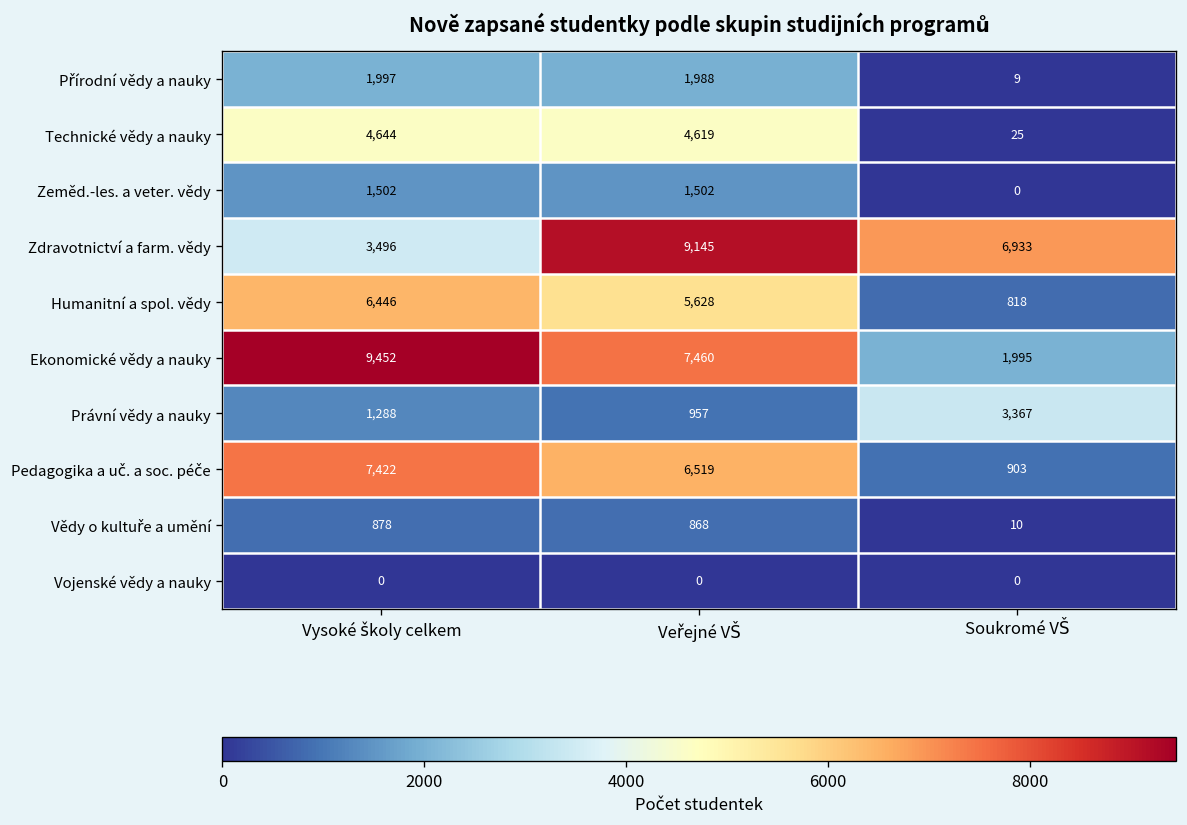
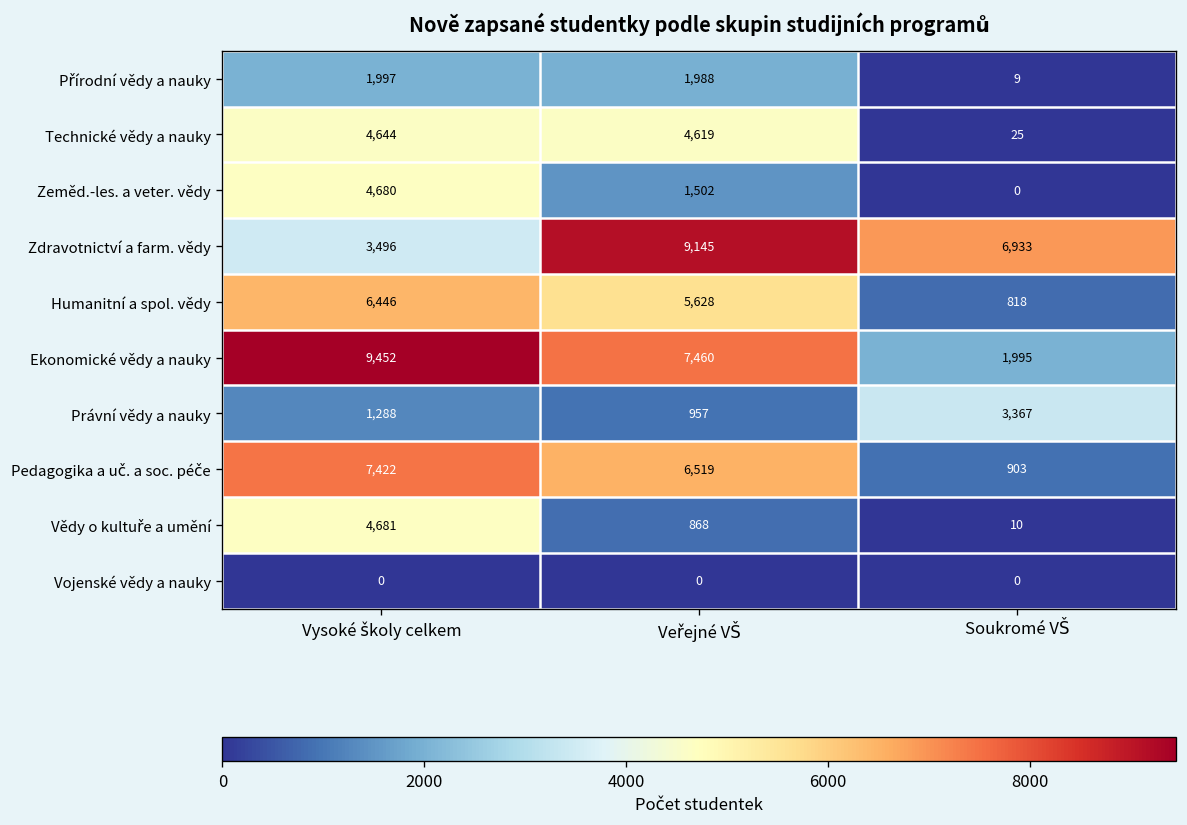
  {
    "Přírodní vědy a nauky": {
      "Vysoké školy celkem": "1,997",
      "Veřejné VŠ": "1,988",
      "Soukromé VŠ": "9"
    },
    "Technické vědy a nauky": {
      "Vysoké školy celkem": "4,644",
      "Veřejné VŠ": "4,619",
      "Soukromé VŠ": "25"
    },
    "Zeměd.-les. a veter. vědy": {
-     "Vysoké školy celkem": "1,502",
+     "Vysoké školy celkem": "4,680",
      "Veřejné VŠ": "1,502",
      "Soukromé VŠ": "0"
    },
    "Zdravotnictví a farm. vědy": {
      "Vysoké školy celkem": "3,496",
      "Veřejné VŠ": "9,145",
      "Soukromé VŠ": "6,933"
    },
    "Humanitní a spol. vědy": {
      "Vysoké školy celkem": "6,446",
      "Veřejné VŠ": "5,628",
      "Soukromé VŠ": "818"
    },
    "Ekonomické vědy a nauky": {
      "Vysoké školy celkem": "9,452",
      "Veřejné VŠ": "7,460",
      "Soukromé VŠ": "1,995"
    },
    "Právní vědy a nauky": {
      "Vysoké školy celkem": "1,288",
      "Veřejné VŠ": "957",
      "Soukromé VŠ": "3,367"
    },
    "Pedagogika a uč. a soc. péče": {
      "Vysoké školy celkem": "7,422",
      "Veřejné VŠ": "6,519",
      "Soukromé VŠ": "903"
    },
    "Vědy o kultuře a umění": {
-     "Vysoké školy celkem": "878",
+     "Vysoké školy celkem": "4,681",
      "Veřejné VŠ": "868",
      "Soukromé VŠ": "10"
    },
    "Vojenské vědy a nauky": {
      "Vysoké školy celkem": "0",
      "Veřejné VŠ": "0",
      "Soukromé VŠ": "0"
    }
  }
